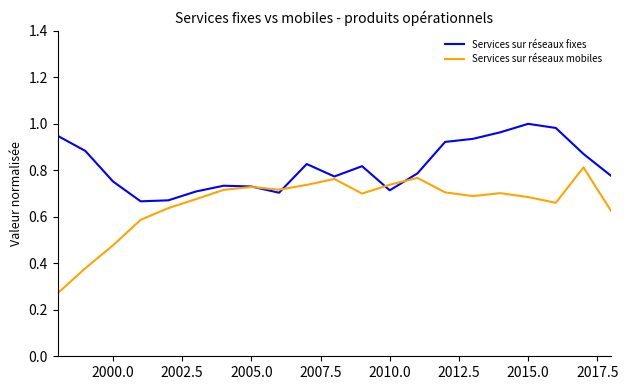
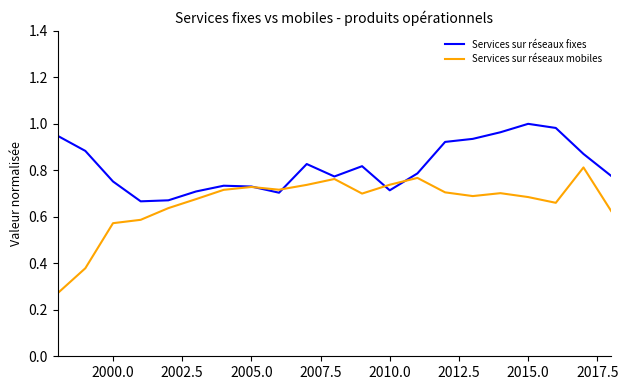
  {
    "Services sur réseaux fixes": {
      "2000.0": 0.75,
      "2010.0": 0.71,
      "2015.0": 1.00
    },
    "Services sur réseaux mobiles": {
-     "2000.0": 0.48,
+     "2000.0": 0.57,
      "2010.0": 0.74,
      "2015.0": 0.69
    }
  }
